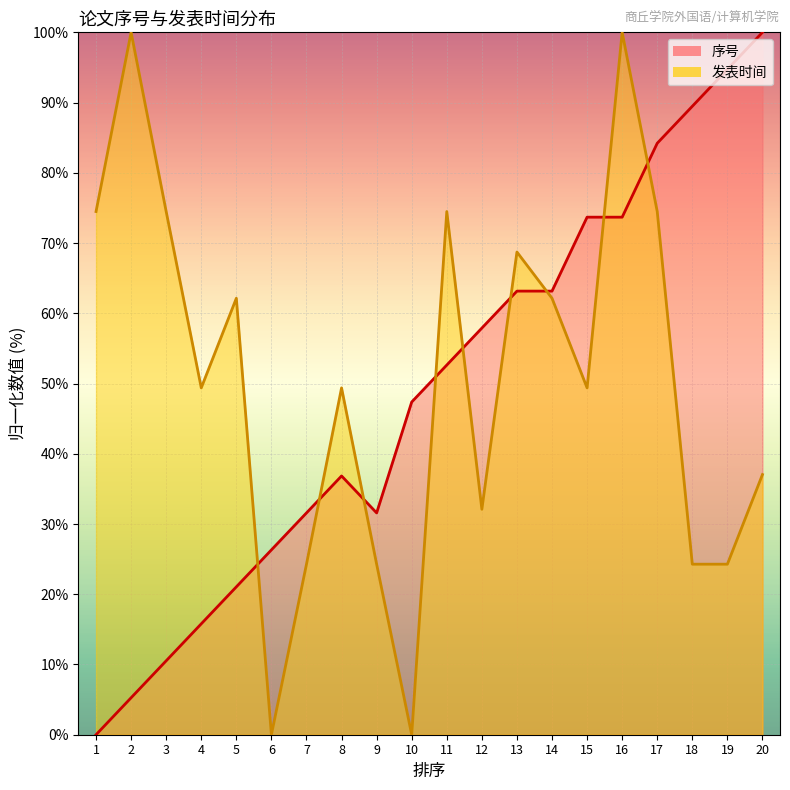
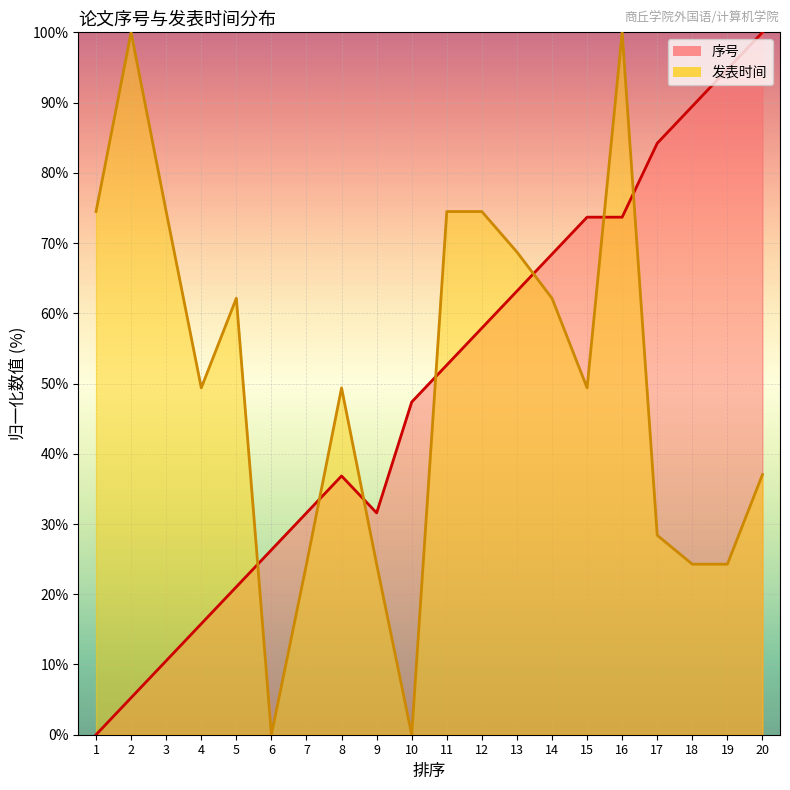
  {
    "序号": {
      "1": "0%",
      "2": "5%",
      "3": "11%",
      "4": "16%",
      "5": "21%",
      "6": "26%",
      "7": "32%",
      "8": "37%",
      "9": "32%",
      "10": "47%",
      "11": "53%",
      "12": "58%",
      "13": "63%",
-     "14": "63%",
+     "14": "68%",
      "15": "74%",
      "16": "74%",
      "17": "84%",
      "18": "89%",
      "20": "100%"
    },
    "发表时间": {
      "1": "74%",
      "2": "100%",
      "3": "74%",
      "4": "49%",
      "5": "62%",
      "6": "0%",
      "7": "24%",
      "8": "49%",
      "9": "24%",
      "10": "0%",
      "11": "74%",
-     "12": "32%",
+     "12": "74%",
      "13": "69%",
      "14": "62%",
      "15": "49%",
      "16": "100%",
-     "17": "74%",
+     "17": "28%",
      "18": "24%",
      "19": "24%",
      "20": "37%"
    }
  }
